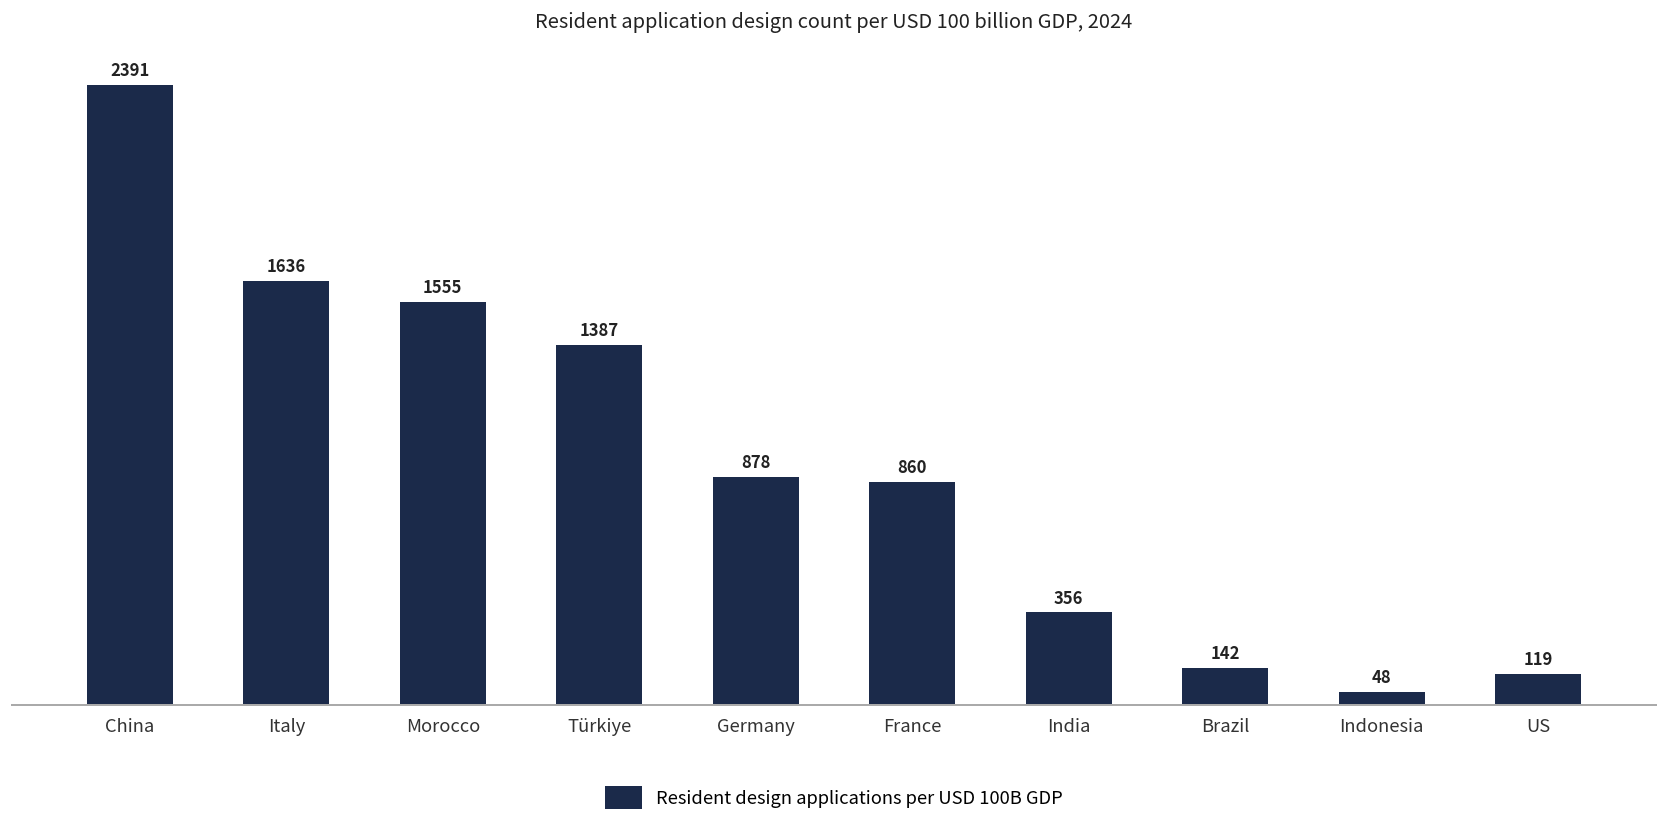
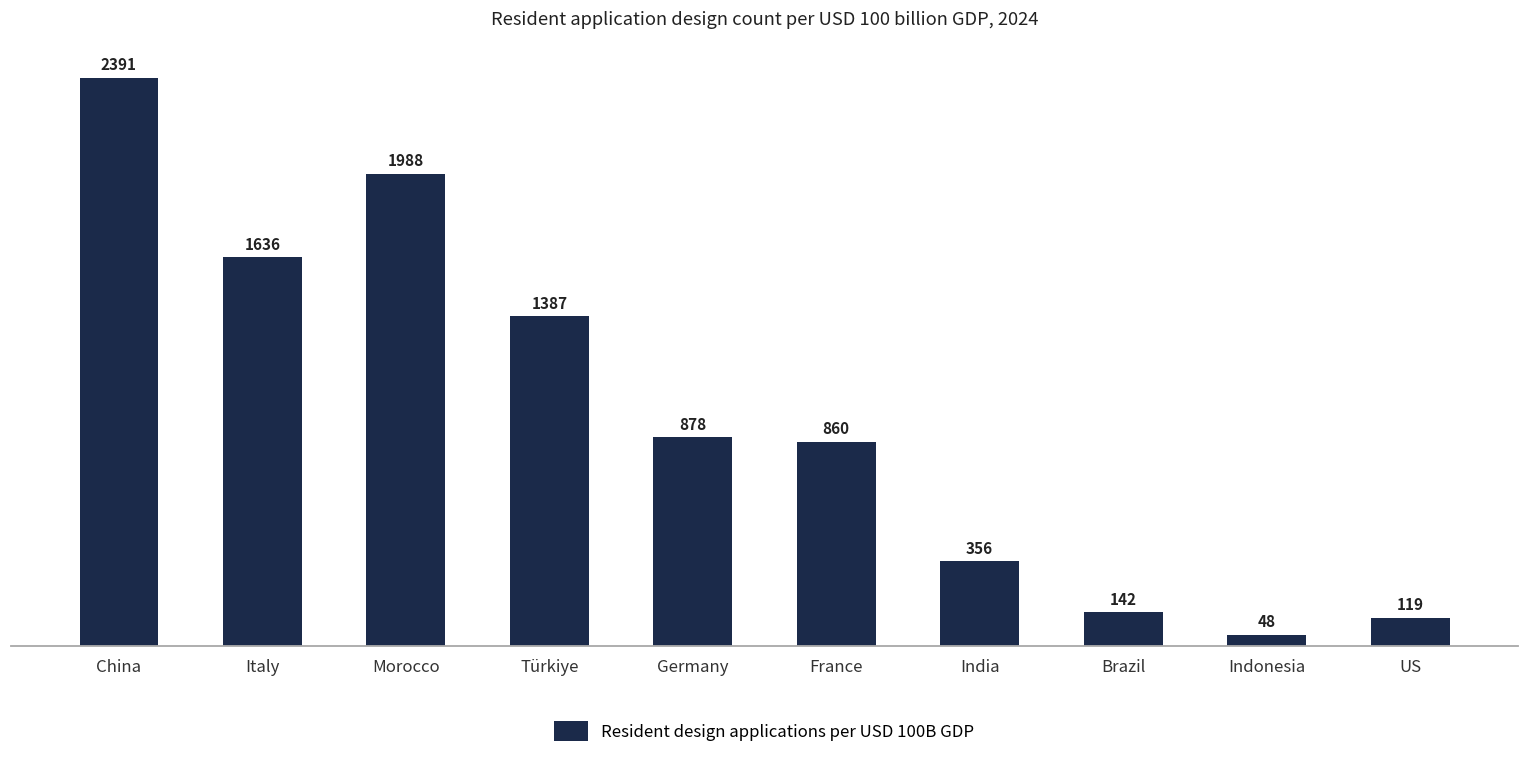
  {
    "China": 2391,
    "Italy": 1636,
-   "Morocco": 1555,
+   "Morocco": 1988,
    "Türkiye": 1387,
    "Germany": 878,
    "France": 860,
    "India": 356,
    "Brazil": 142,
    "Indonesia": 48,
    "US": 119
  }
